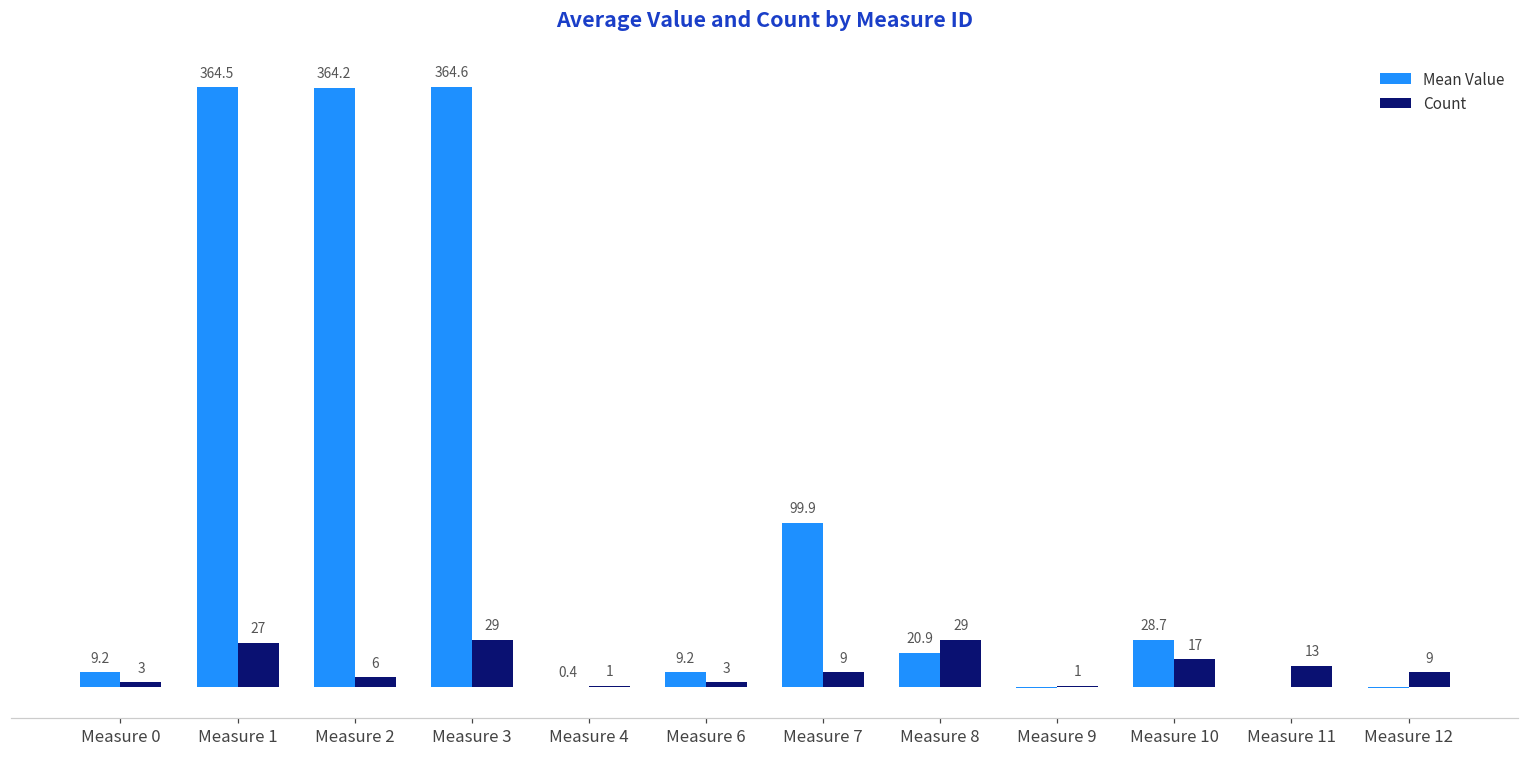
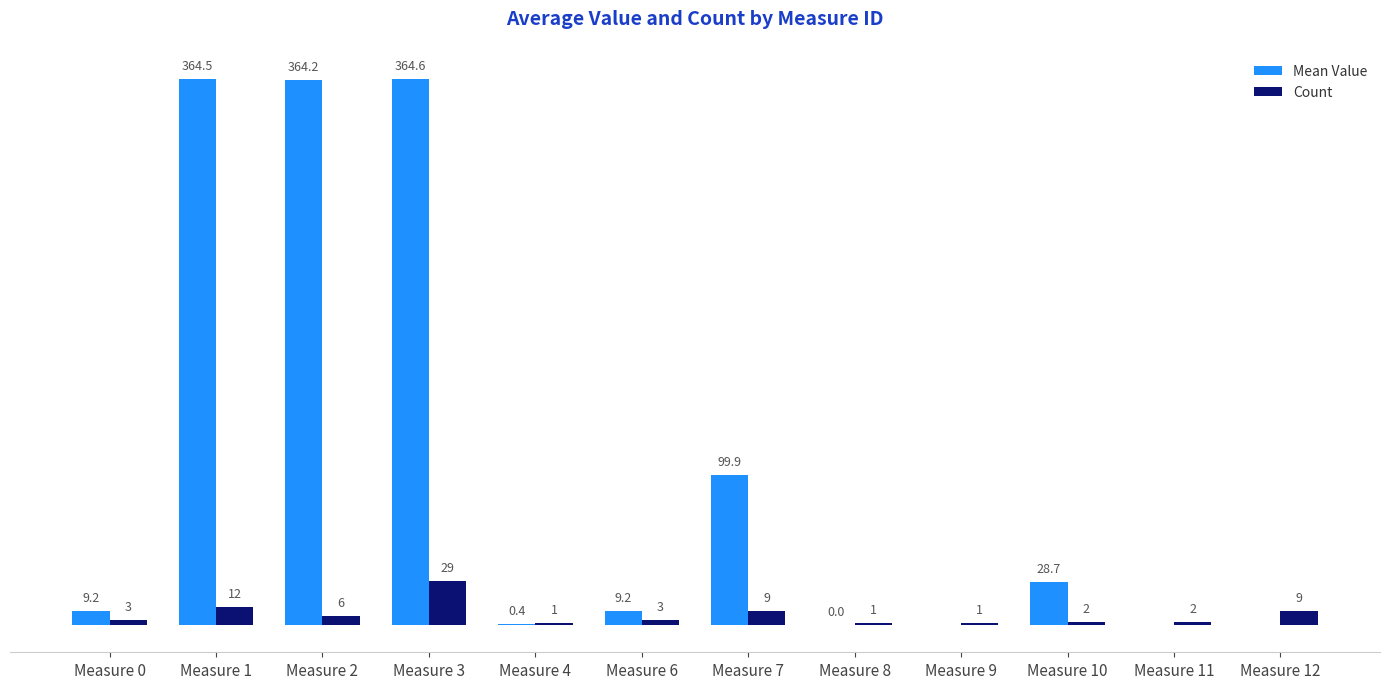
  {
    "Mean Value": {
      "Measure 0": 9.2,
      "Measure 1": 364.5,
      "Measure 2": 364.2,
      "Measure 3": 364.6,
      "Measure 4": 0.4,
      "Measure 6": 9.2,
      "Measure 7": 99.9,
-     "Measure 8": 20.9,
+     "Measure 8": 0.0,
      "Measure 10": 28.7
    },
    "Count": {
      "Measure 0": 3,
-     "Measure 1": 27,
+     "Measure 1": 12,
      "Measure 2": 6,
      "Measure 3": 29,
      "Measure 4": 1,
      "Measure 6": 3,
      "Measure 7": 9,
-     "Measure 8": 29,
+     "Measure 8": 1,
      "Measure 9": 1,
-     "Measure 10": 17,
-     "Measure 11": 13,
+     "Measure 10": 2,
+     "Measure 11": 2,
      "Measure 12": 9
    }
  }
